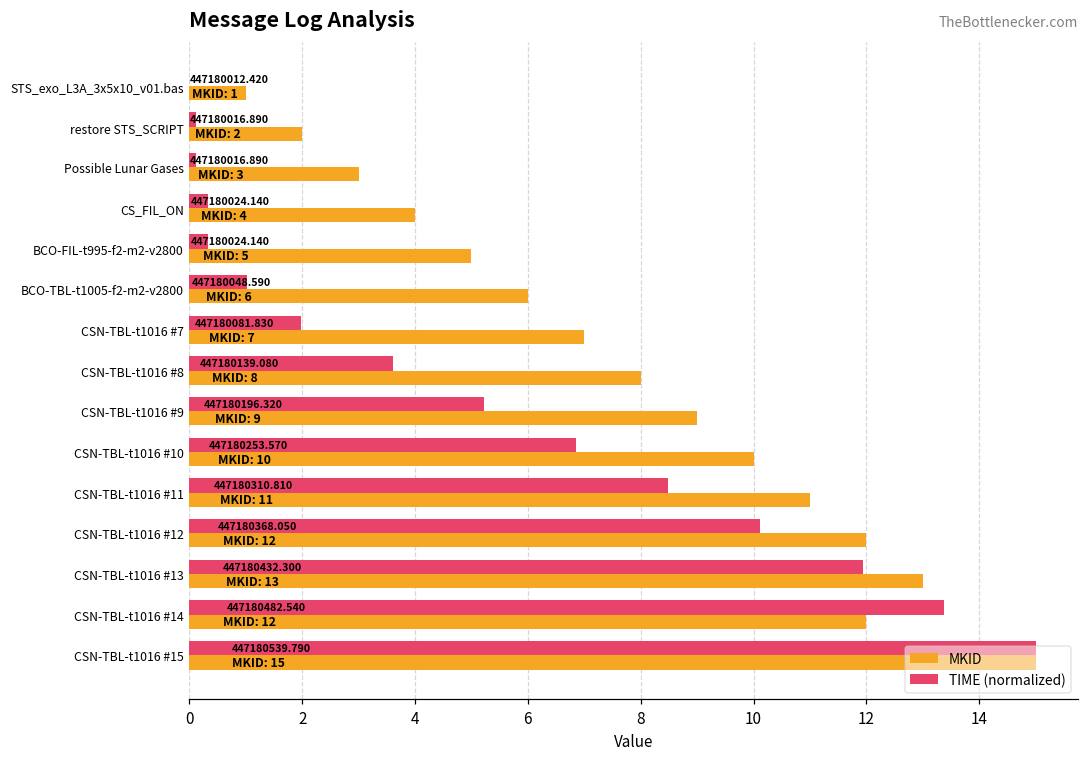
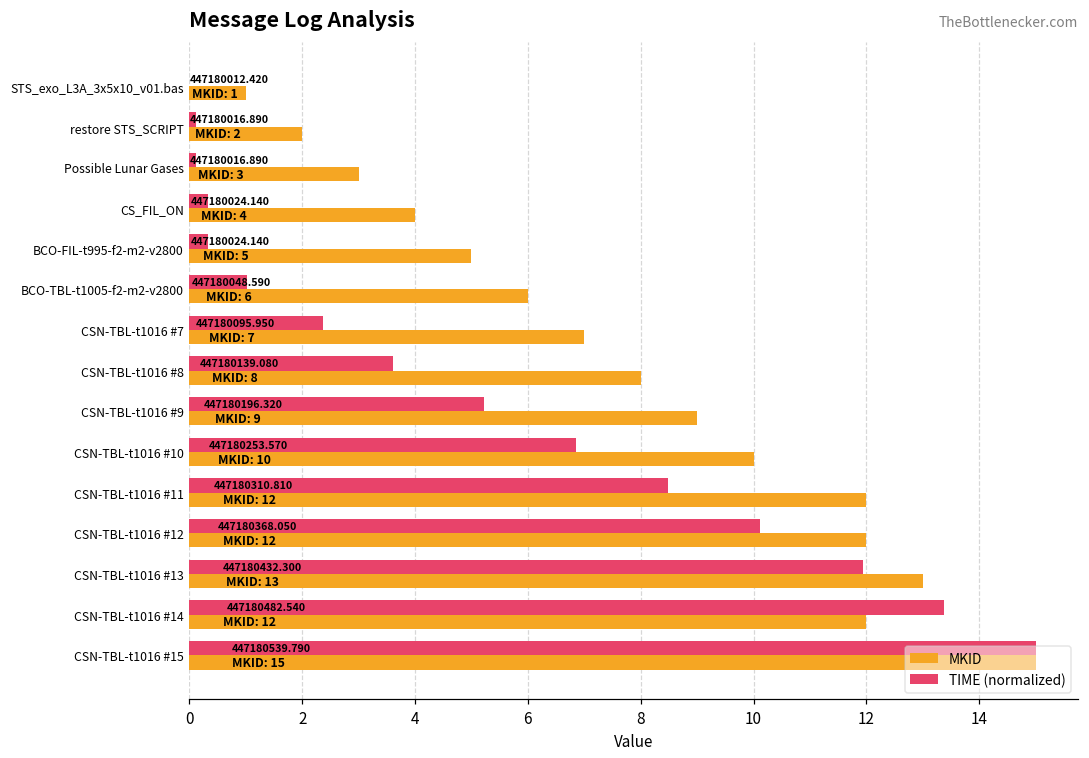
  {
    "MKID": {
      "STS_exo_L3A_3x5x10_v01.bas": 1,
      "restore STS_SCRIPT": 2,
      "Possible Lunar Gases": 3,
      "CS_FIL_ON": 4,
      "BCO-FIL-t995-f2-m2-v2800": 5,
      "BCO-TBL-t1005-f2-m2-v2800": 6,
      "CSN-TBL-t1016 #7": 7,
      "CSN-TBL-t1016 #8": 8,
      "CSN-TBL-t1016 #9": 9,
      "CSN-TBL-t1016 #10": 10,
-     "CSN-TBL-t1016 #11": 11,
+     "CSN-TBL-t1016 #11": 12,
      "CSN-TBL-t1016 #12": 12,
      "CSN-TBL-t1016 #13": 13,
      "CSN-TBL-t1016 #14": 12
    },
    "TIME (normalized)": {
-     "CSN-TBL-t1016 #7": 447180081.830
+     "CSN-TBL-t1016 #7": 447180095.950
    }
  }
